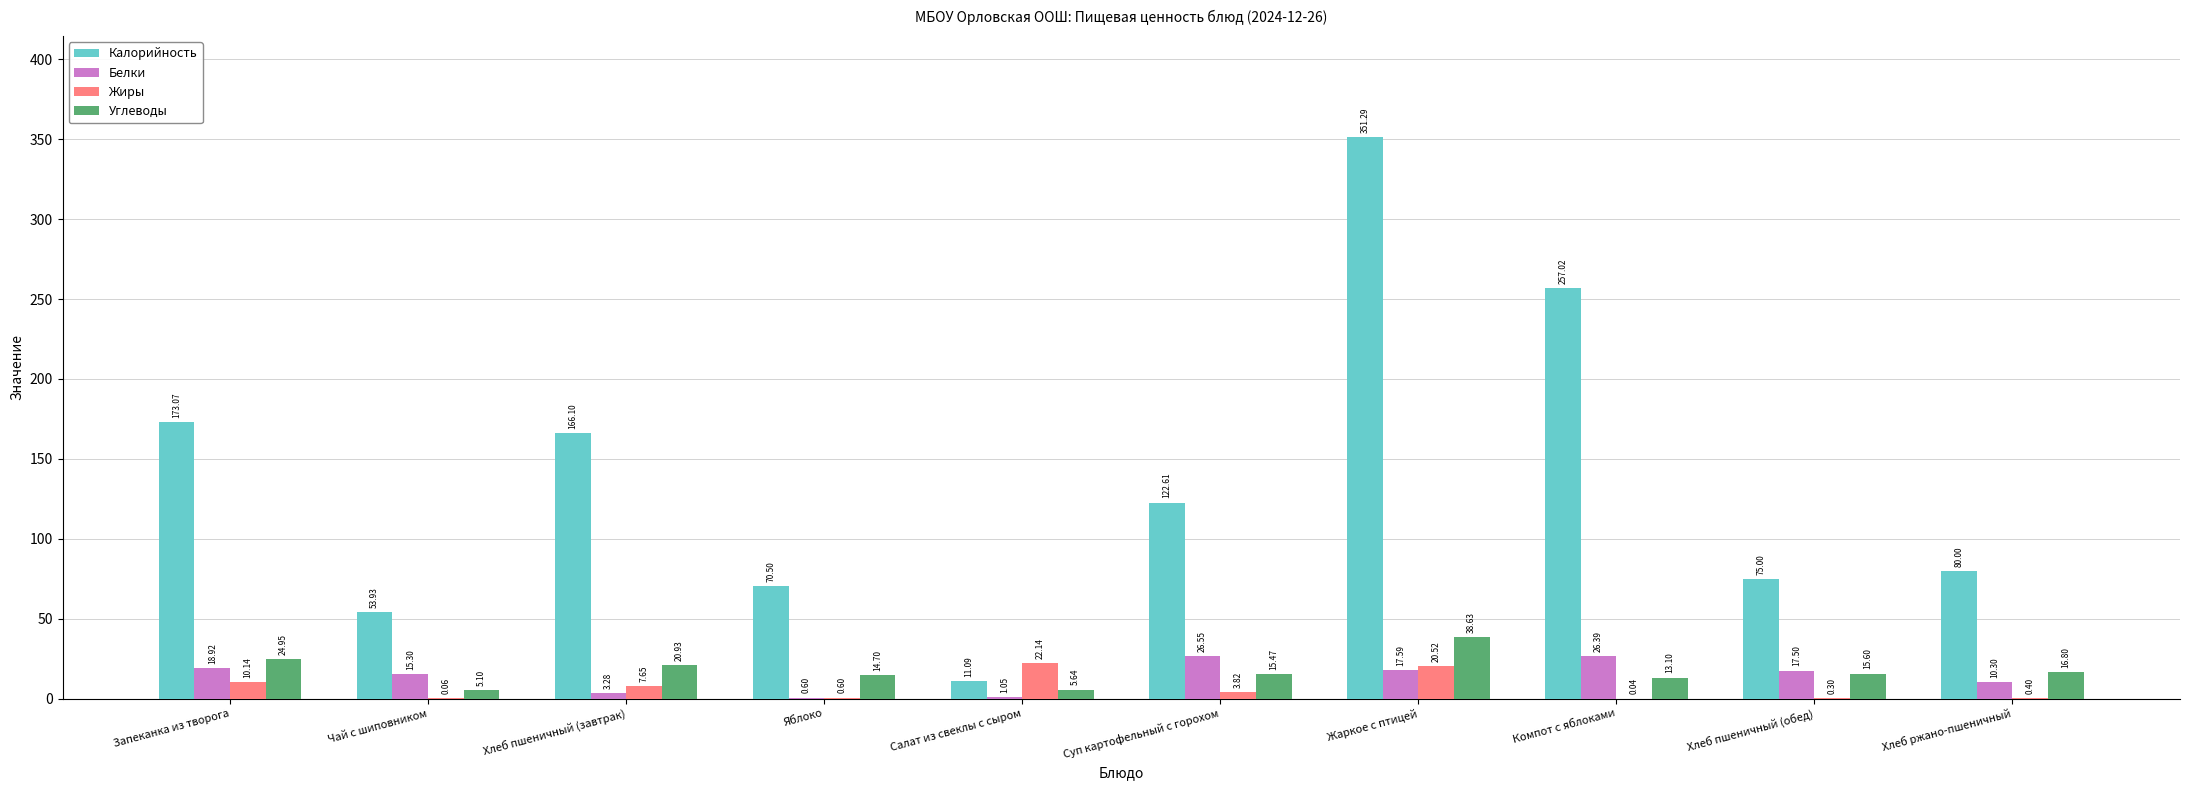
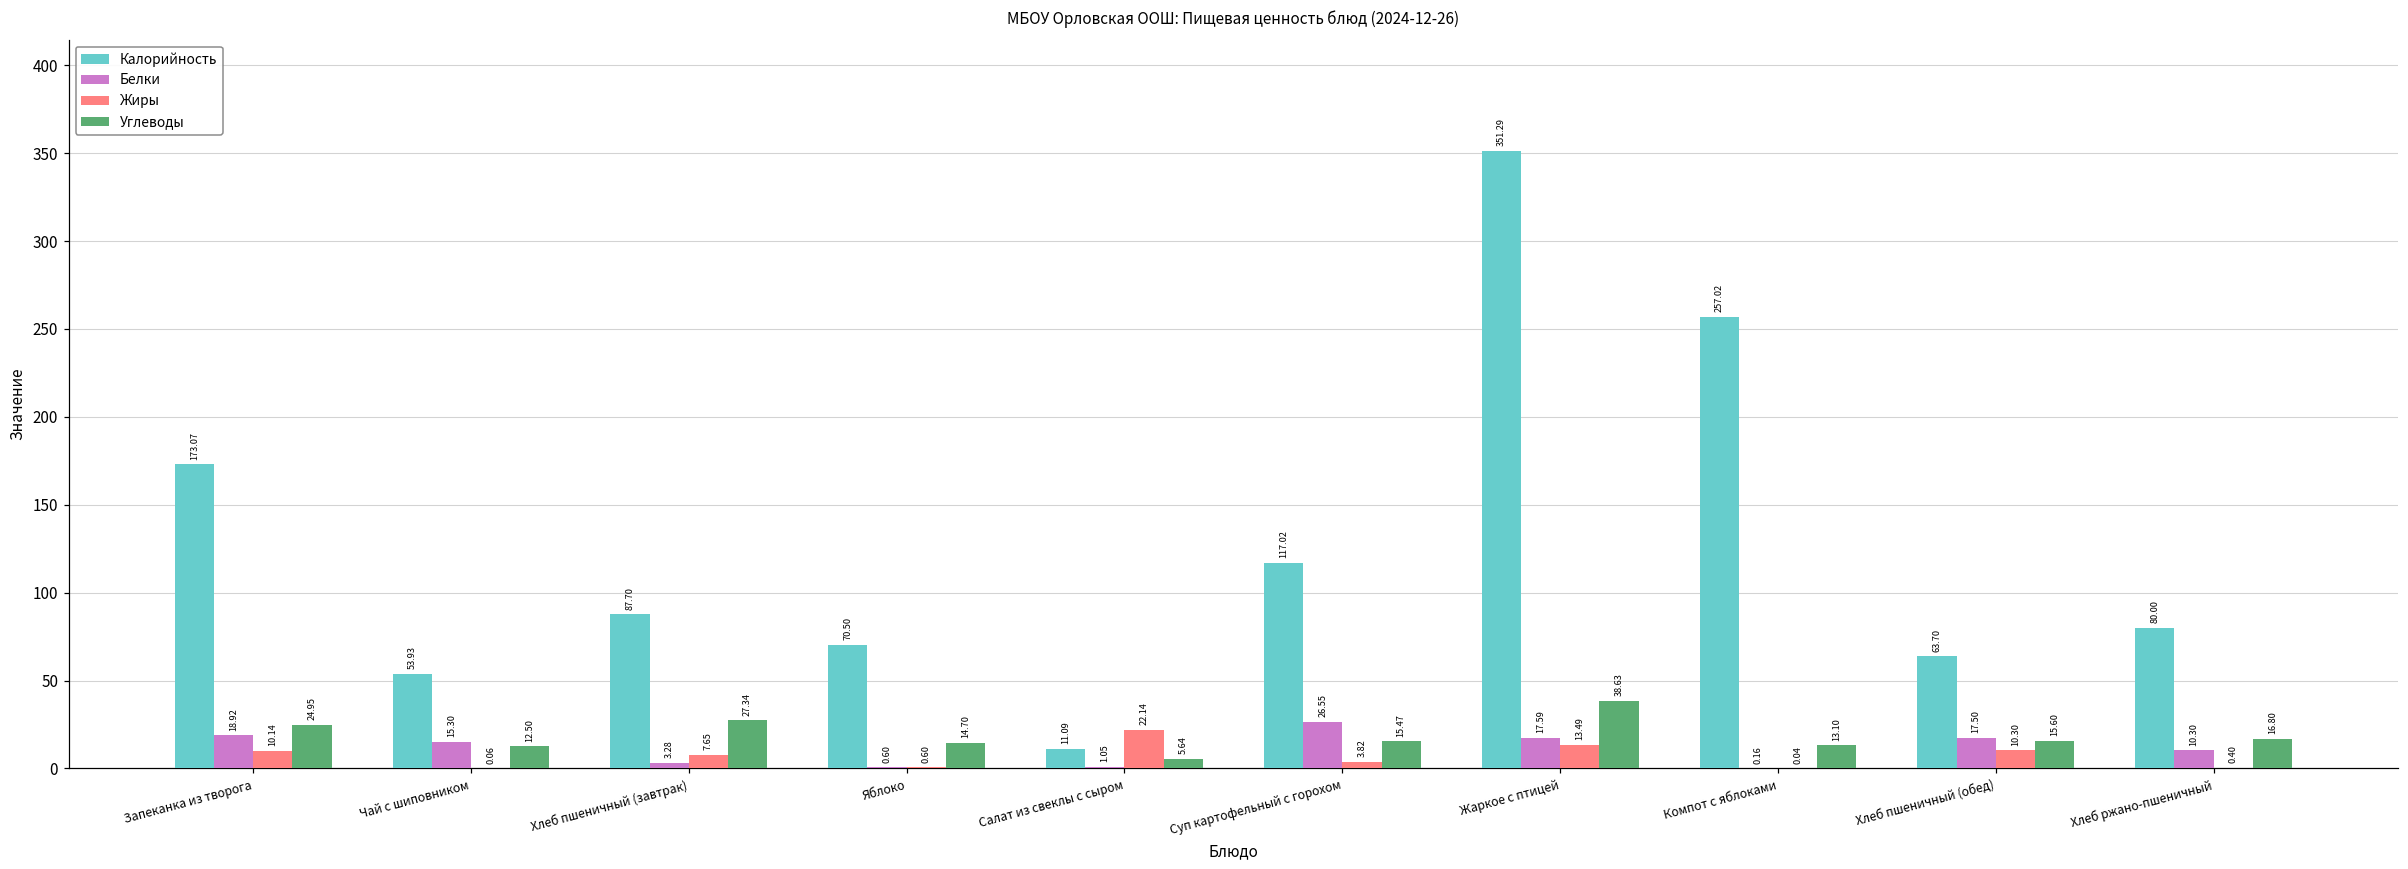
  {
    "Калорийность": {
      "Запеканка из творога": 173.07,
      "Чай с шиповником": 53.93,
-     "Хлеб пшеничный (завтрак)": 166.10,
+     "Хлеб пшеничный (завтрак)": 87.70,
      "Яблоко": 70.50,
      "Салат из свеклы с сыром": 11.09,
-     "Суп картофельный с горохом": 122.61,
+     "Суп картофельный с горохом": 117.02,
      "Жаркое с птицей": 351.29,
      "Компот с яблоками": 257.02,
-     "Хлеб пшеничный (обед)": 75.00,
+     "Хлеб пшеничный (обед)": 63.70,
      "Хлеб ржано-пшеничный": 80.00
    },
    "Белки": {
      "Запеканка из творога": 18.92,
      "Чай с шиповником": 15.30,
      "Хлеб пшеничный (завтрак)": 3.28,
      "Яблоко": 0.60,
      "Салат из свеклы с сыром": 1.05,
      "Суп картофельный с горохом": 26.55,
      "Жаркое с птицей": 17.59,
-     "Компот с яблоками": 26.39,
+     "Компот с яблоками": 0.16,
      "Хлеб пшеничный (обед)": 17.50,
      "Хлеб ржано-пшеничный": 10.30
    },
    "Жиры": {
      "Запеканка из творога": 10.14,
      "Чай с шиповником": 0.06,
      "Хлеб пшеничный (завтрак)": 7.65,
      "Яблоко": 0.60,
      "Салат из свеклы с сыром": 22.14,
      "Суп картофельный с горохом": 3.82,
-     "Жаркое с птицей": 20.52,
+     "Жаркое с птицей": 13.49,
      "Компот с яблоками": 0.04,
-     "Хлеб пшеничный (обед)": 0.30,
+     "Хлеб пшеничный (обед)": 10.30,
      "Хлеб ржано-пшеничный": 0.40
    },
    "Углеводы": {
      "Запеканка из творога": 24.95,
-     "Чай с шиповником": 5.10,
-     "Хлеб пшеничный (завтрак)": 20.93,
+     "Чай с шиповником": 12.50,
+     "Хлеб пшеничный (завтрак)": 27.34,
      "Яблоко": 14.70,
      "Салат из свеклы с сыром": 5.64,
      "Суп картофельный с горохом": 15.47,
      "Жаркое с птицей": 38.63,
      "Компот с яблоками": 13.10,
      "Хлеб пшеничный (обед)": 15.60,
      "Хлеб ржано-пшеничный": 16.80
    }
  }
